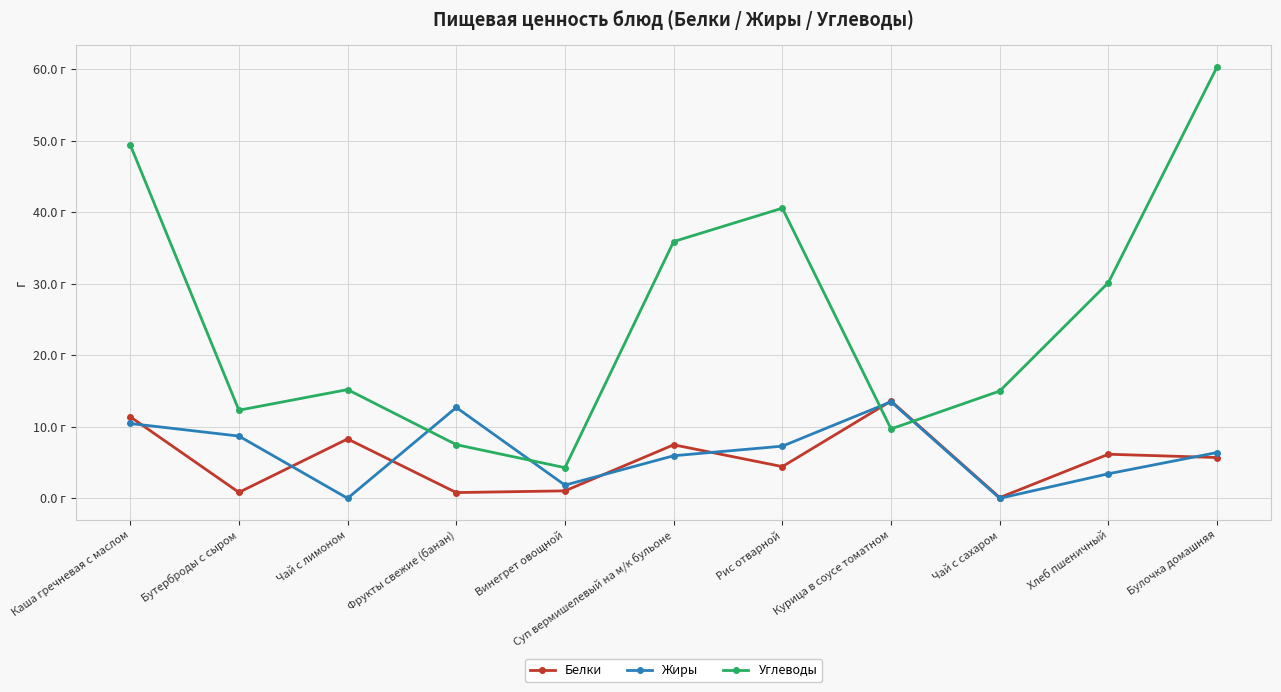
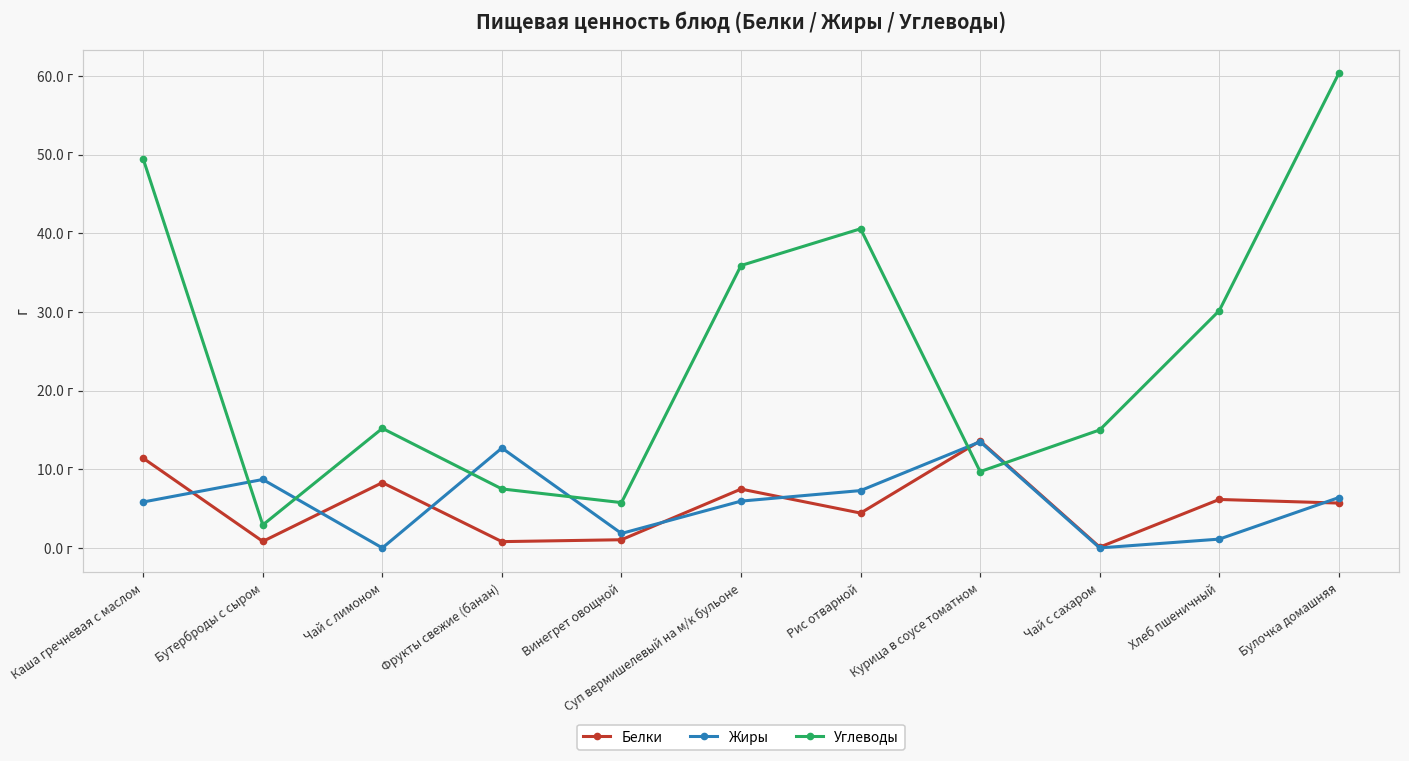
  {
    "Белки": {
      "Каша гречневая с маслом": "11 г",
      "Бутерброды с сыром": "1 г",
      "Чай с лимоном": "8 г",
      "Фрукты свежие (банан)": "1 г",
      "Винегрет овощной": "1 г",
      "Суп вермишелевый на м/к бульоне": "7 г",
      "Рис отварной": "4 г",
      "Хлеб пшеничный": "6 г",
      "Булочка домашняя": "6 г"
    },
    "Жиры": {
-     "Каша гречневая с маслом": "10 г",
+     "Каша гречневая с маслом": "6 г",
      "Бутерброды с сыром": "9 г",
      "Чай с лимоном": "0 г",
      "Фрукты свежие (банан)": "13 г",
      "Винегрет овощной": "2 г",
      "Суп вермишелевый на м/к бульоне": "6 г",
      "Рис отварной": "7 г",
-     "Хлеб пшеничный": "3 г",
+     "Хлеб пшеничный": "1 г",
      "Булочка домашняя": "6 г"
    },
    "Углеводы": {
      "Каша гречневая с маслом": "49 г",
-     "Бутерброды с сыром": "12 г",
+     "Бутерброды с сыром": "3 г",
      "Чай с лимоном": "15 г",
      "Фрукты свежие (банан)": "8 г",
-     "Винегрет овощной": "4 г",
+     "Винегрет овощной": "6 г",
      "Суп вермишелевый на м/к бульоне": "36 г",
      "Рис отварной": "41 г",
      "Курица в соусе томатном": "10 г",
      "Чай с сахаром": "15 г",
      "Хлеб пшеничный": "30 г",
      "Булочка домашняя": "60 г"
    }
  }
